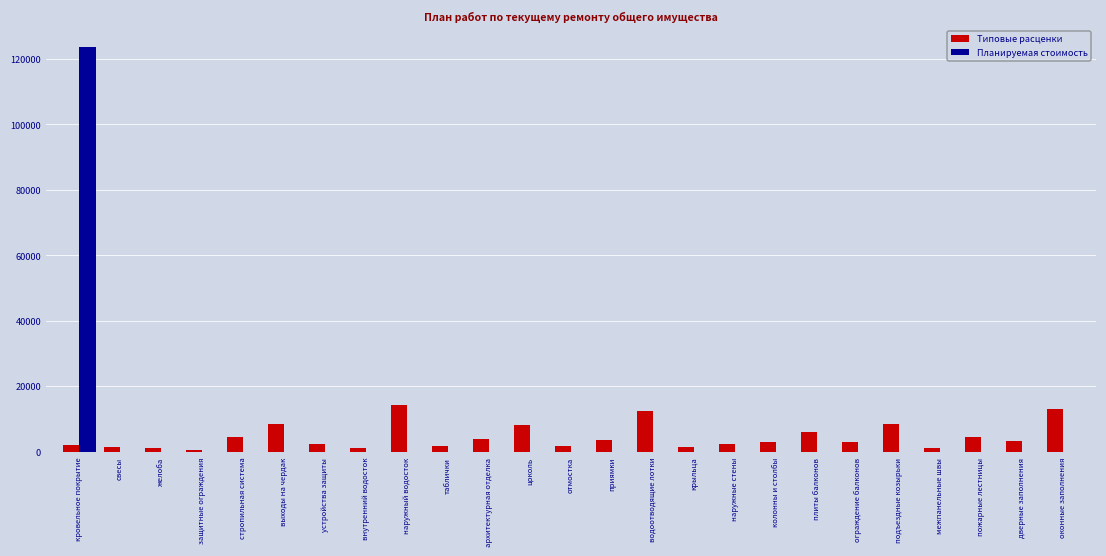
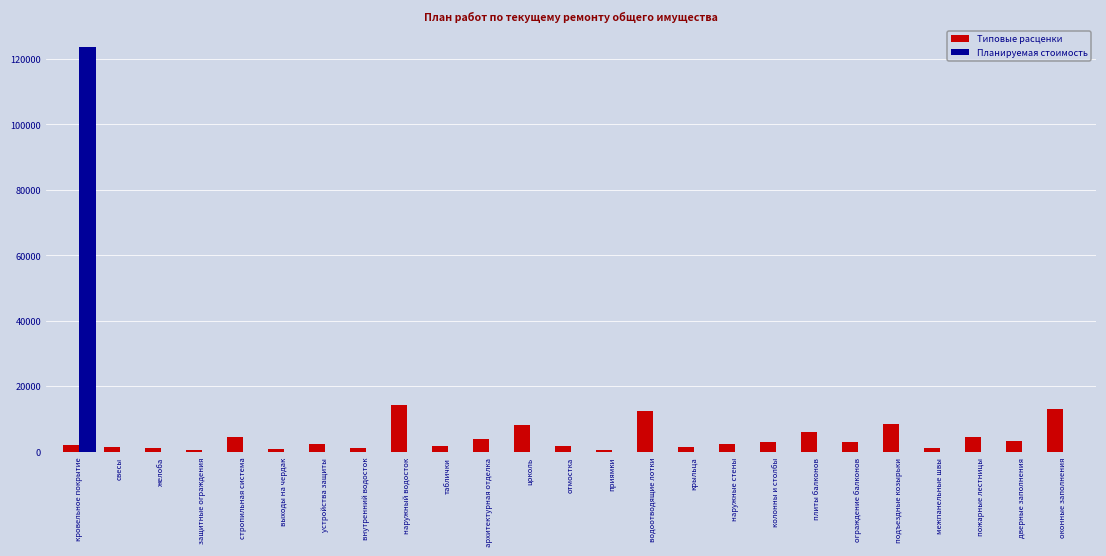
  {
    "Типовые расценки": {
      "кровельное покрытие": 2000,
      "свесы": 1000,
      "желоба": 1000,
      "стропильная система": 4000,
-     "выходы на чердак": 8000,
+     "выходы на чердак": 1000,
      "устройства защиты": 2000,
      "внутренний водосток": 1000,
      "наружный водосток": 14000,
      "таблички": 2000,
      "архитектурная отделка": 4000,
      "цоколь": 8000,
      "отмостка": 2000,
-     "приямки": 4000,
+     "приямки": 1000,
      "водоотводящие лотки": 12000,
      "крыльца": 1000,
      "наружные стены": 2000,
      "колонны и столбы": 3000,
      "плиты балконов": 6000,
      "ограждение балконов": 3000,
      "подъездные козырьки": 8000,
      "межпанельные швы": 1000,
      "пожарные лестницы": 5000,
      "дверные заполнения": 3000,
      "оконные заполнения": 13000
    },
    "Планируемая стоимость": {
      "кровельное покрытие": 124000,
      "свесы": 0,
      "желоба": 0,
      "защитные ограждения": 0,
      "стропильная система": 0,
      "выходы на чердак": 0,
      "устройства защиты": 0,
      "внутренний водосток": 0,
      "наружный водосток": 0,
      "таблички": 0,
      "архитектурная отделка": 0,
      "цоколь": 0,
      "отмостка": 0,
      "приямки": 0,
      "водоотводящие лотки": 0,
      "крыльца": 0,
      "наружные стены": 0,
      "колонны и столбы": 0,
      "плиты балконов": 0,
      "ограждение балконов": 0,
      "подъездные козырьки": 0,
      "межпанельные швы": 0,
      "пожарные лестницы": 0,
      "дверные заполнения": 0,
      "оконные заполнения": 0
    }
  }
